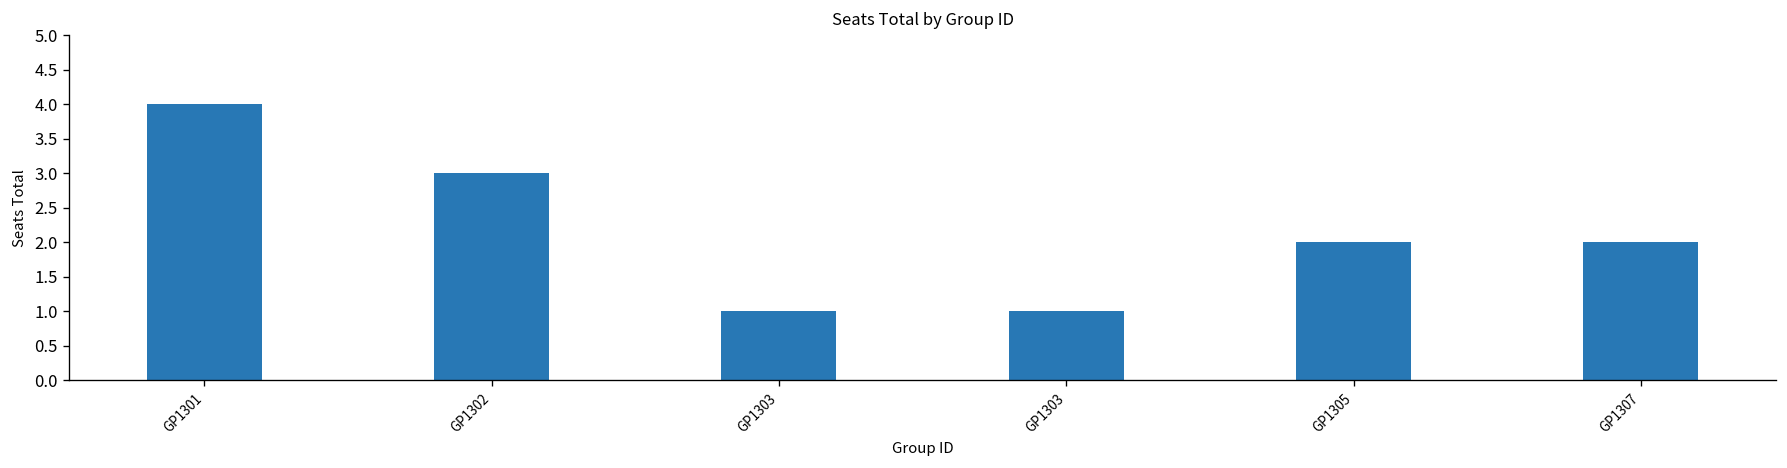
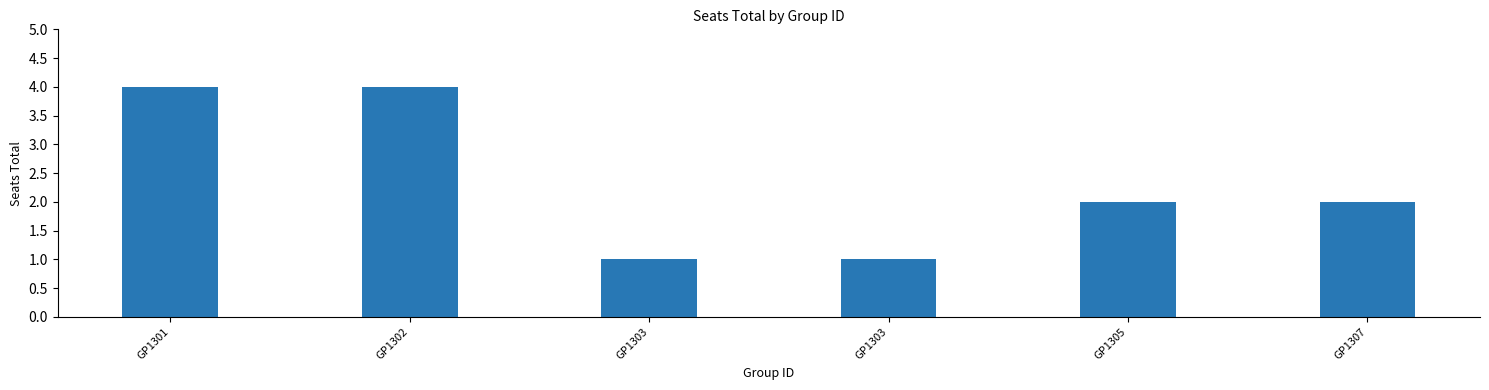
  {
    "GP1301": 4,
-   "GP1302": 3,
+   "GP1302": 4,
    "GP1305": 2,
    "GP1307": 2
  }
